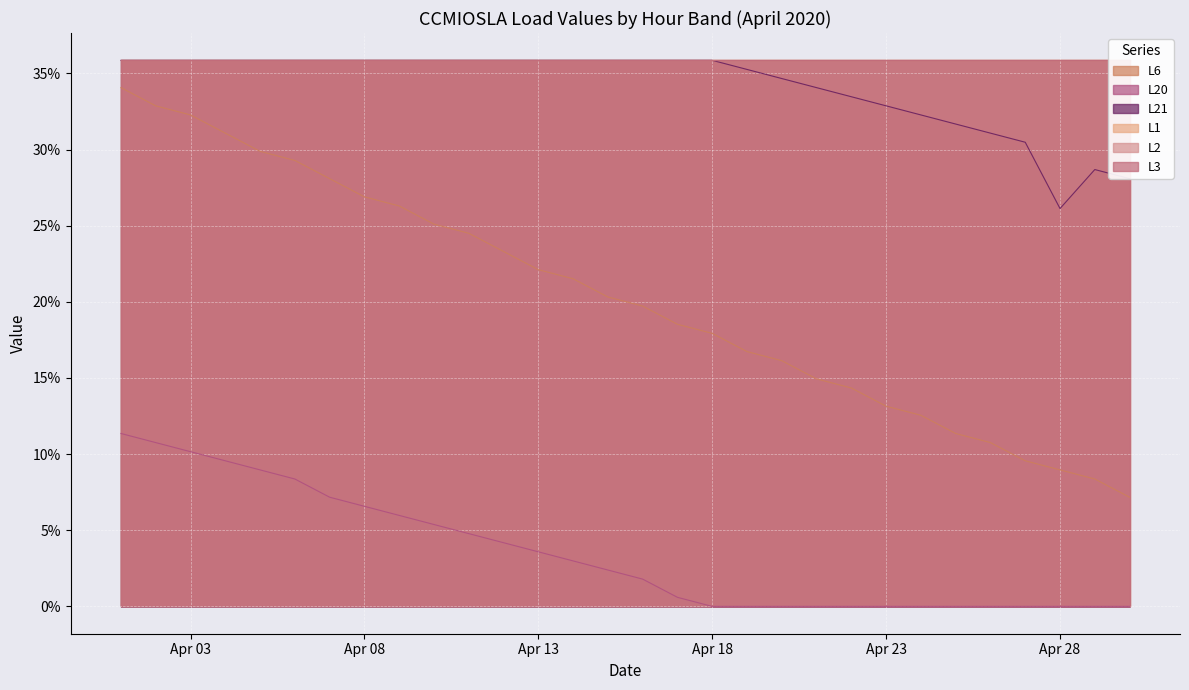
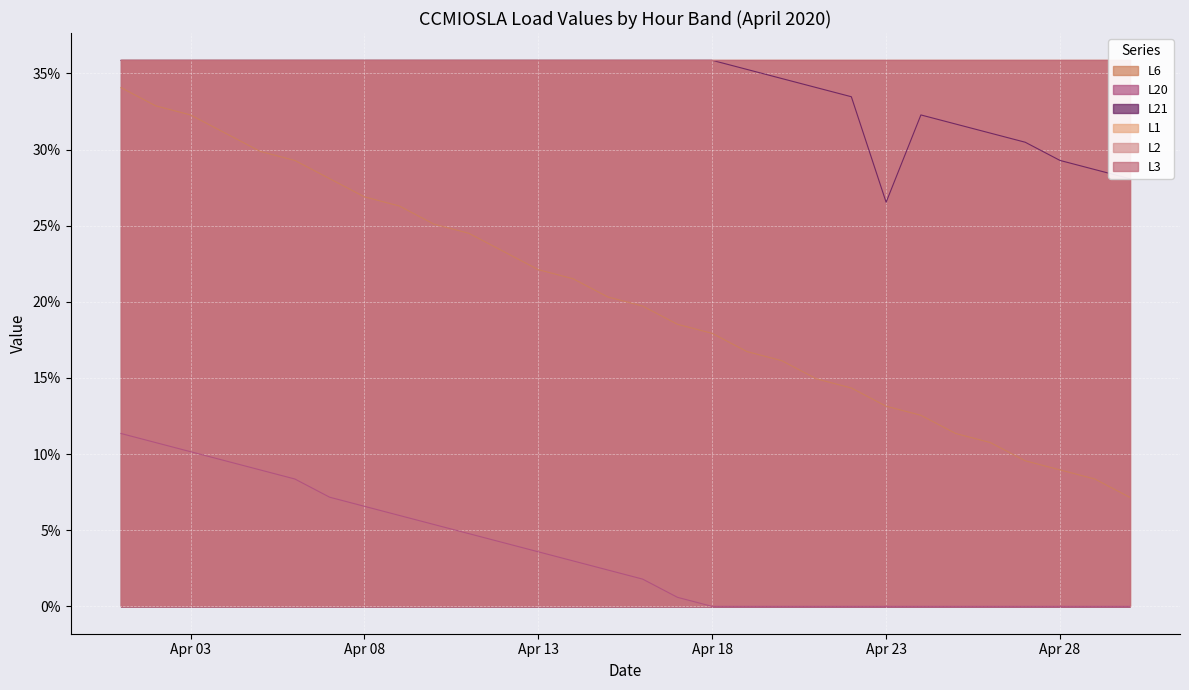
  {
    "L21": {
-     "Apr 23": "32.9%",
-     "Apr 28": "26.1%"
+     "Apr 23": "26.5%",
+     "Apr 28": "29.3%"
    }
  }
